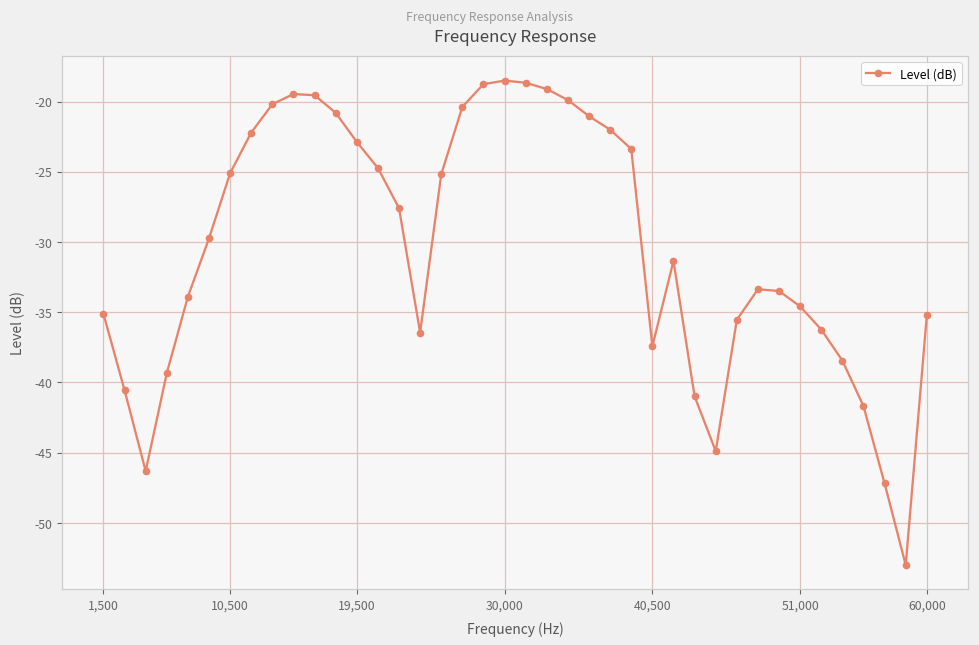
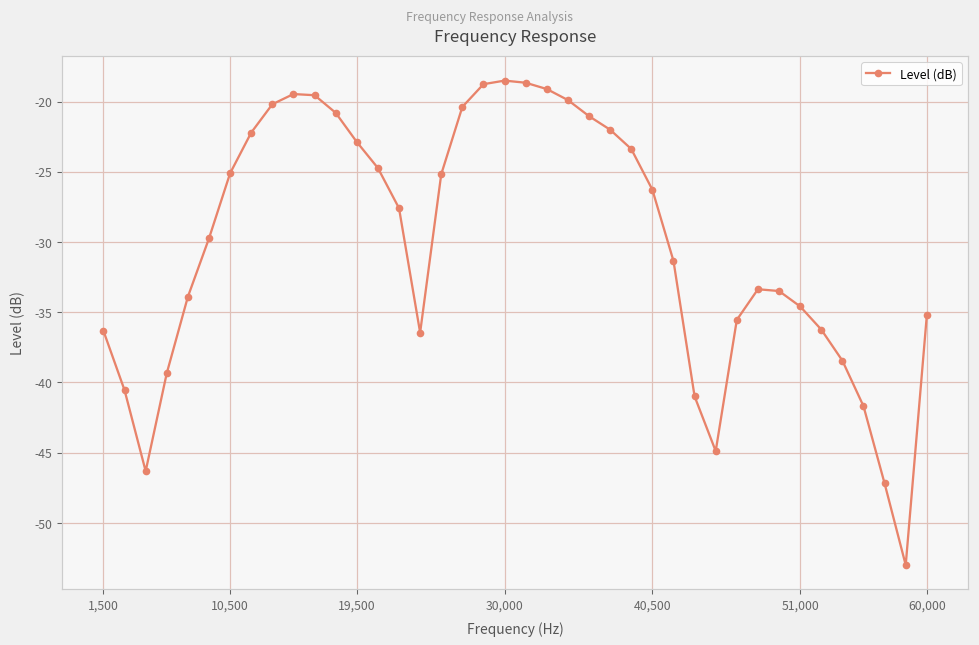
  {
-   "1,500": -35.1,
+   "1,500": -36.3,
    "10,500": -25.1,
    "19,500": -22.9,
    "30,000": -18.5,
-   "40,500": -37.4,
+   "40,500": -26.3,
    "51,000": -34.6,
    "60,000": -35.2
  }
